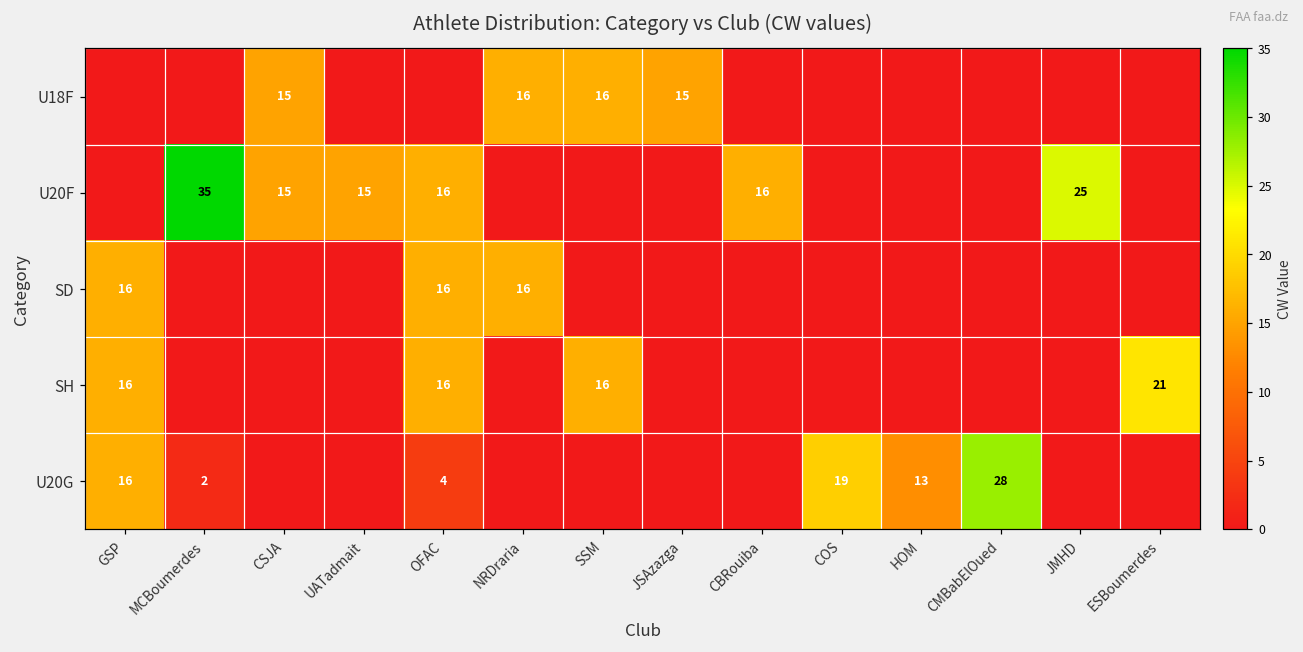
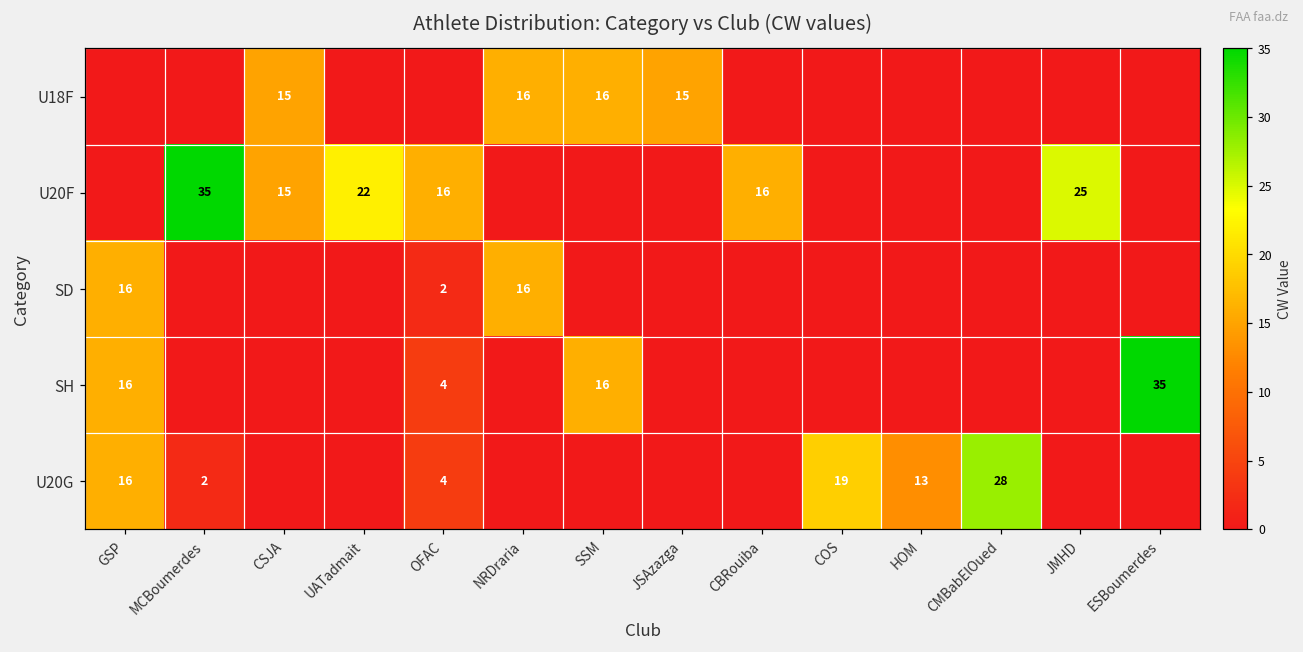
  {
    "U18F": {
      "CSJA": 15,
      "NRDraria": 16,
      "SSM": 16,
      "JSAzazga": 15
    },
    "U20F": {
      "MCBoumerdes": 35,
      "CSJA": 15,
-     "UATadmait": 15,
+     "UATadmait": 22,
      "OFAC": 16,
      "CBRouiba": 16,
      "JMHD": 25
    },
    "SD": {
      "GSP": 16,
-     "OFAC": 16,
+     "OFAC": 2,
      "NRDraria": 16
    },
    "SH": {
      "GSP": 16,
-     "OFAC": 16,
+     "OFAC": 4,
      "SSM": 16,
-     "ESBoumerdes": 21
+     "ESBoumerdes": 35
    },
    "U20G": {
      "GSP": 16,
      "MCBoumerdes": 2,
      "OFAC": 4,
      "COS": 19,
      "HOM": 13,
      "CMBabElOued": 28
    }
  }
